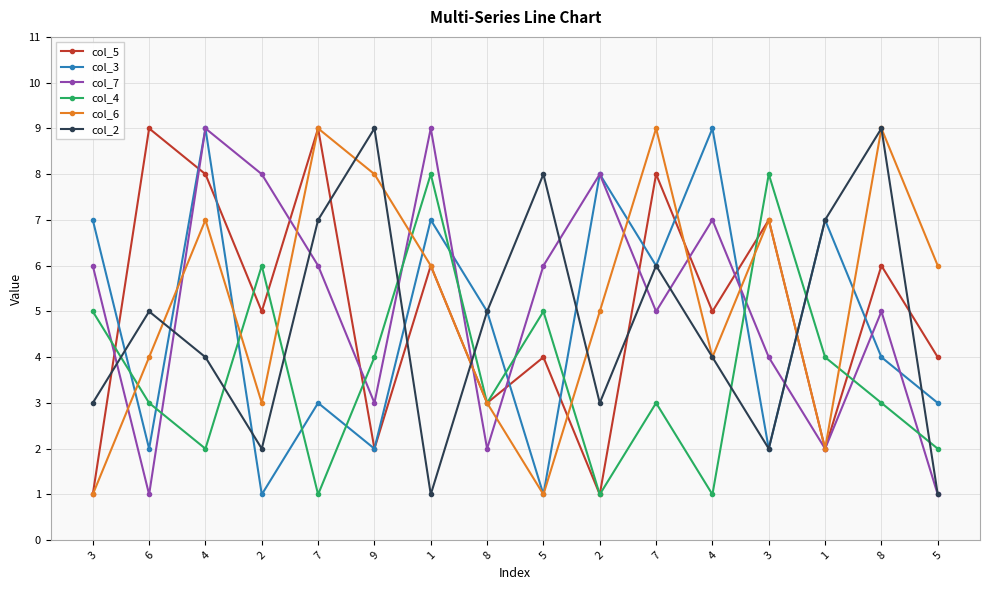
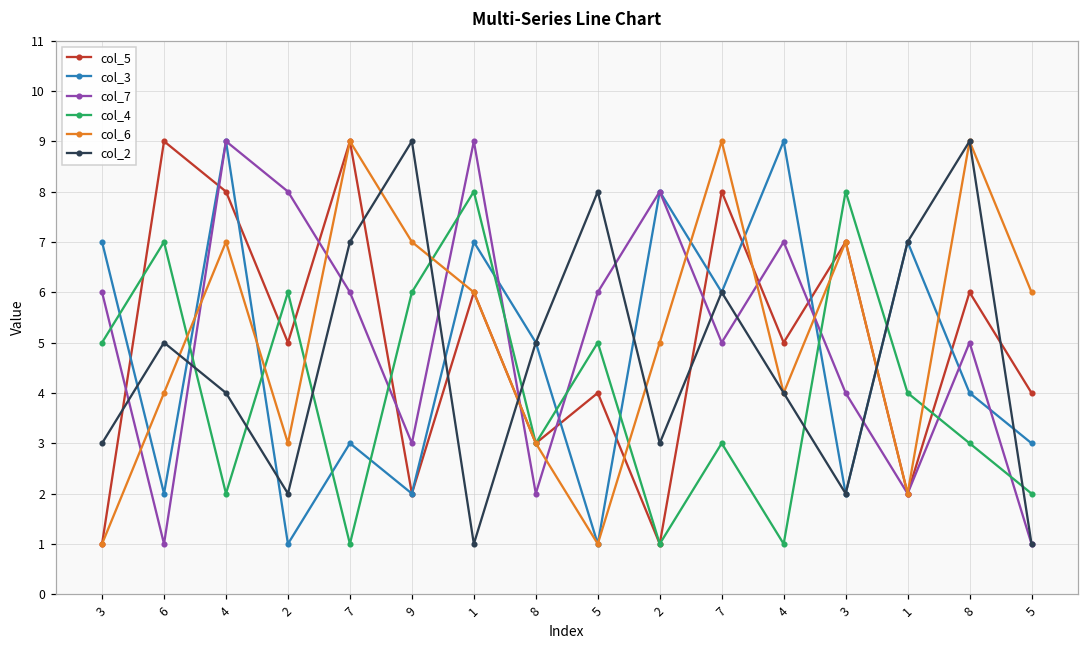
  {
    "col_5": {
      "6": 9
    },
    "col_3": {
      "6": 2
    },
    "col_7": {
      "6": 1,
      "9": 3
    },
    "col_4": {
-     "6": 3,
-     "9": 4
+     "6": 7,
+     "9": 6
    },
    "col_6": {
      "6": 4,
-     "9": 8
+     "9": 7
    },
    "col_2": {
      "6": 5,
      "9": 9
    }
  }
